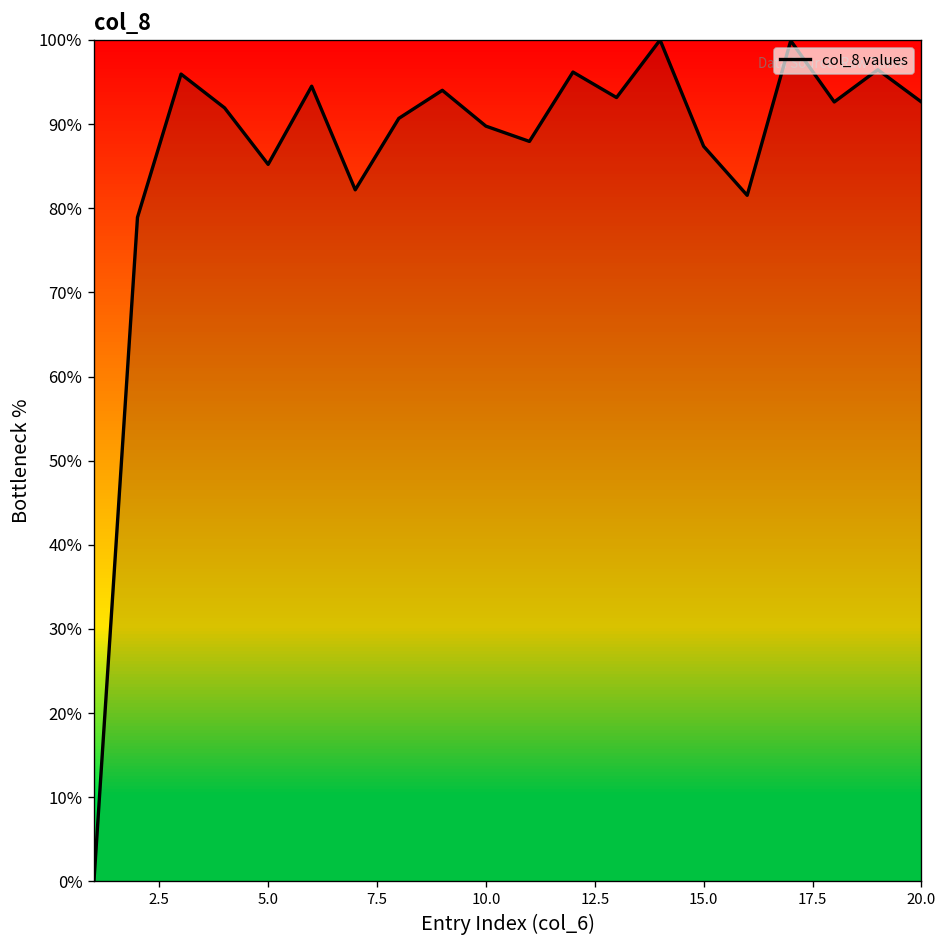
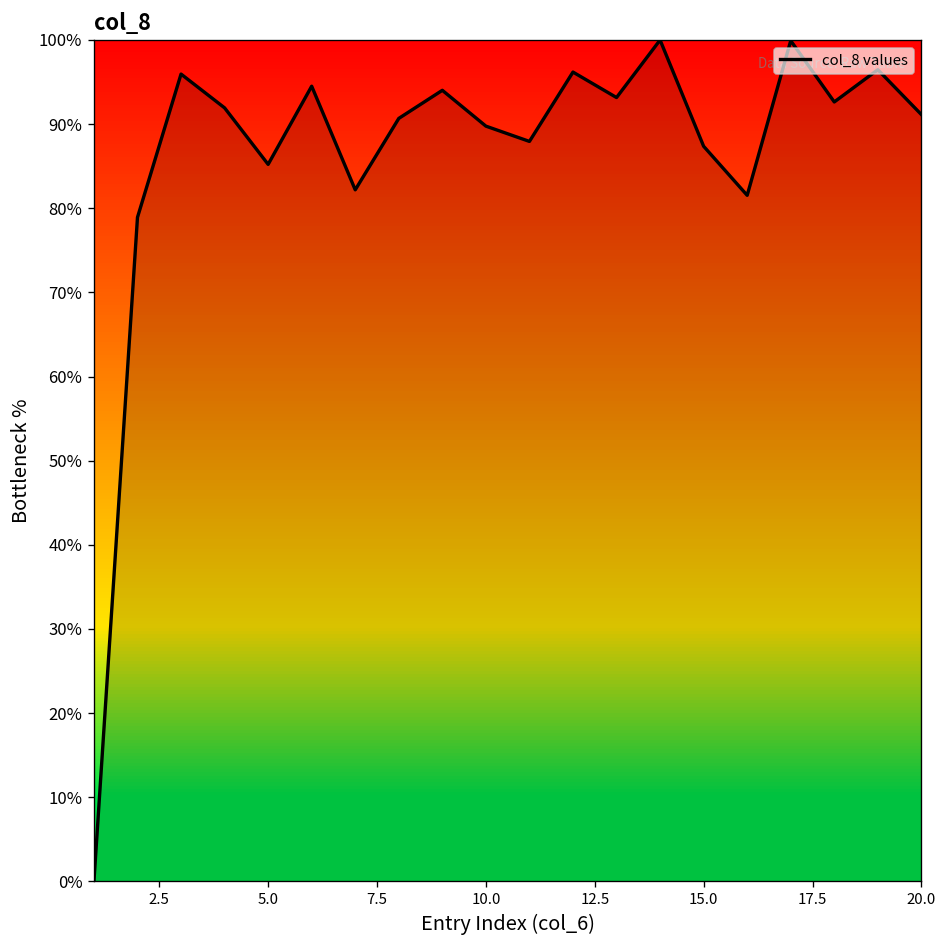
  {
    "5.0": "85%",
    "10.0": "90%",
    "15.0": "87%",
-   "20.0": "93%"
+   "20.0": "91%"
  }
